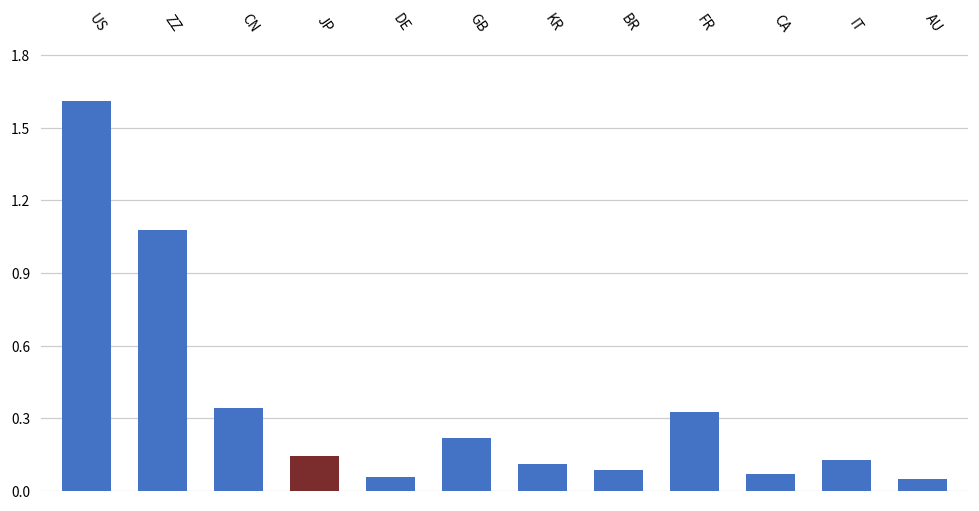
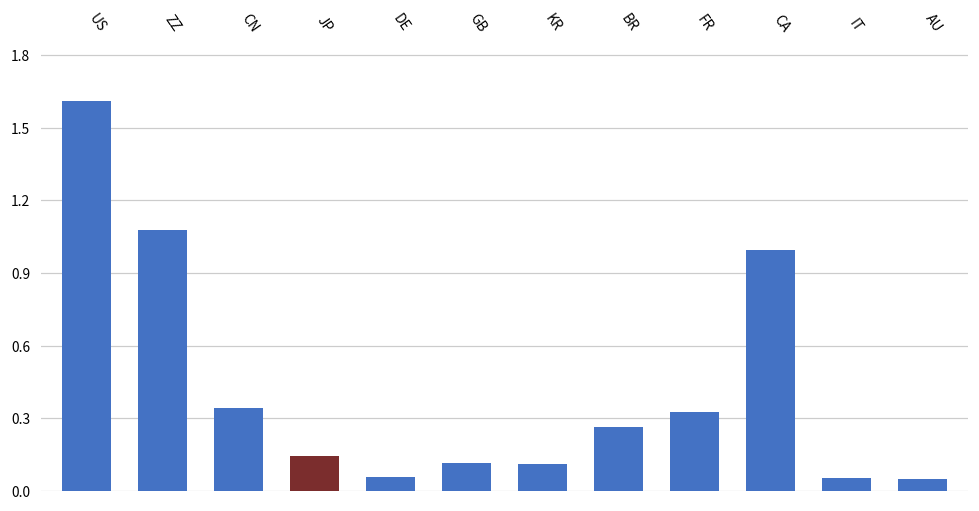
  {
    "US": 1.61,
    "ZZ": 1.08,
    "CN": 0.34,
    "JP": 0.14,
    "DE": 0.06,
-   "GB": 0.22,
+   "GB": 0.11,
    "KR": 0.11,
-   "BR": 0.09,
+   "BR": 0.27,
    "FR": 0.33,
-   "CA": 0.07,
-   "IT": 0.13,
+   "CA": 1.00,
+   "IT": 0.06,
    "AU": 0.05
  }
